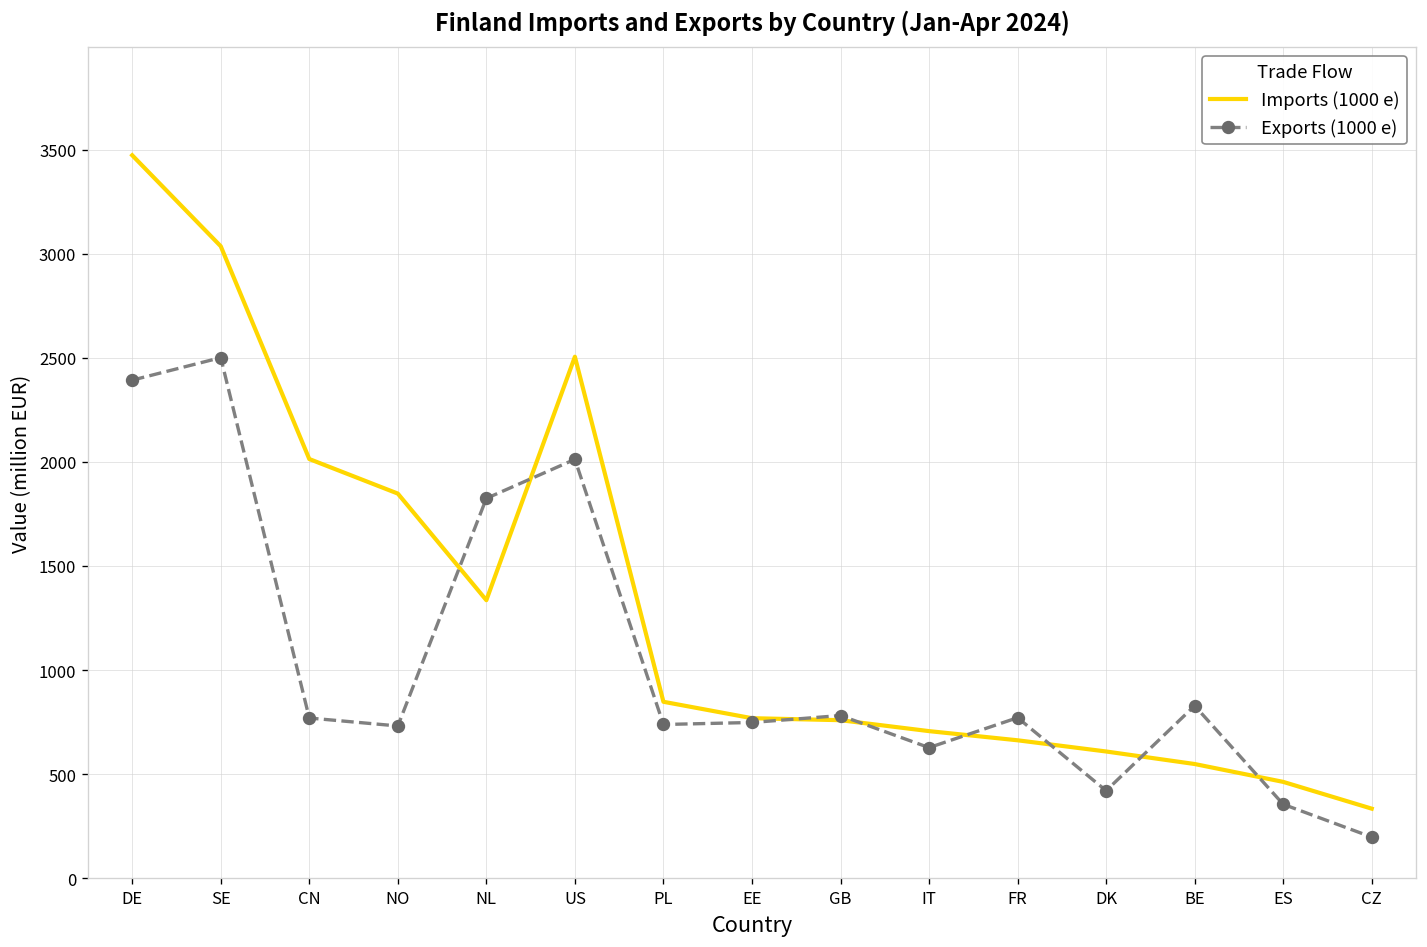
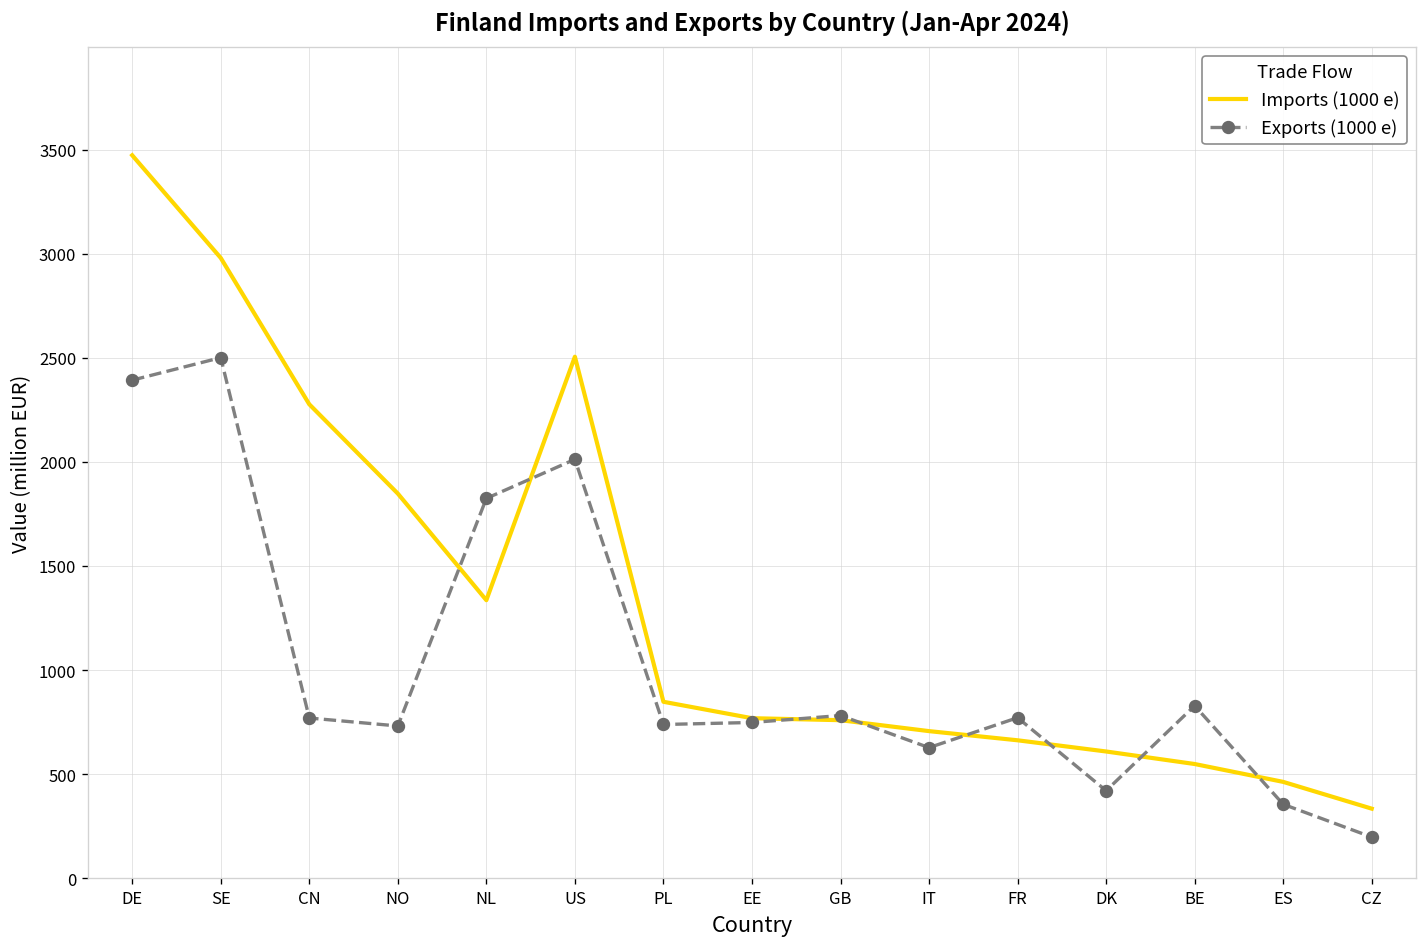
  {
    "Imports (1000 e)": {
      "DE": 3470,
-     "SE": 3040,
-     "CN": 2010,
+     "SE": 2980,
+     "CN": 2280,
      "NO": 1850,
      "NL": 1340,
      "US": 2500,
      "PL": 850,
      "EE": 770,
      "GB": 760,
      "IT": 710,
      "FR": 660,
      "DK": 610,
      "BE": 550,
      "ES": 460,
      "CZ": 330
    },
    "Exports (1000 e)": {
      "DE": 2390,
      "SE": 2500,
      "CN": 770,
      "NO": 730,
      "NL": 1820,
      "US": 2010,
      "PL": 740,
      "EE": 750,
      "GB": 780,
      "IT": 630,
      "FR": 770,
      "DK": 420,
      "BE": 830,
      "ES": 360,
      "CZ": 200
    }
  }
